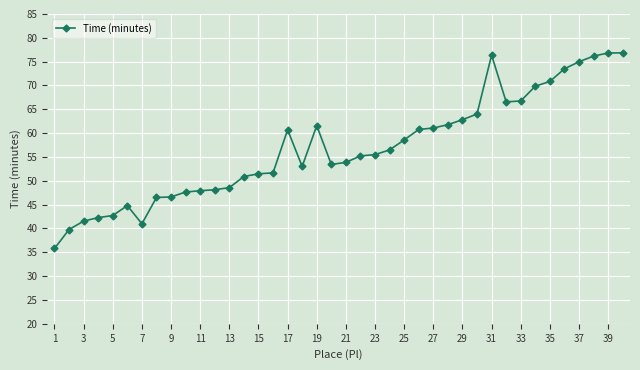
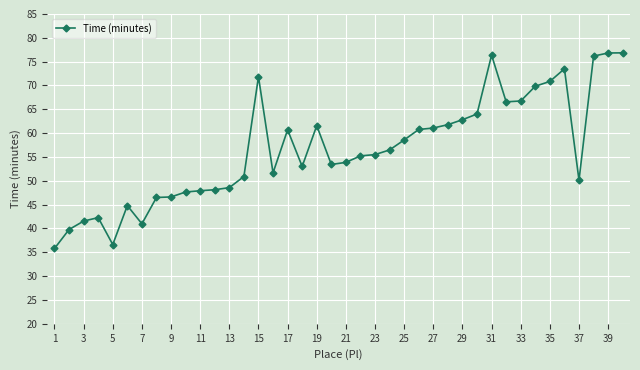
  {
    "1": 36,
    "3": 42,
-   "5": 43,
+   "5": 37,
    "7": 41,
    "9": 47,
    "11": 48,
    "13": 49,
-   "15": 51,
+   "15": 72,
    "17": 61,
    "19": 62,
    "21": 54,
    "23": 56,
    "25": 59,
    "27": 61,
    "29": 63,
    "31": 76,
    "33": 67,
    "35": 71,
-   "37": 75,
+   "37": 50,
    "39": 77
  }
